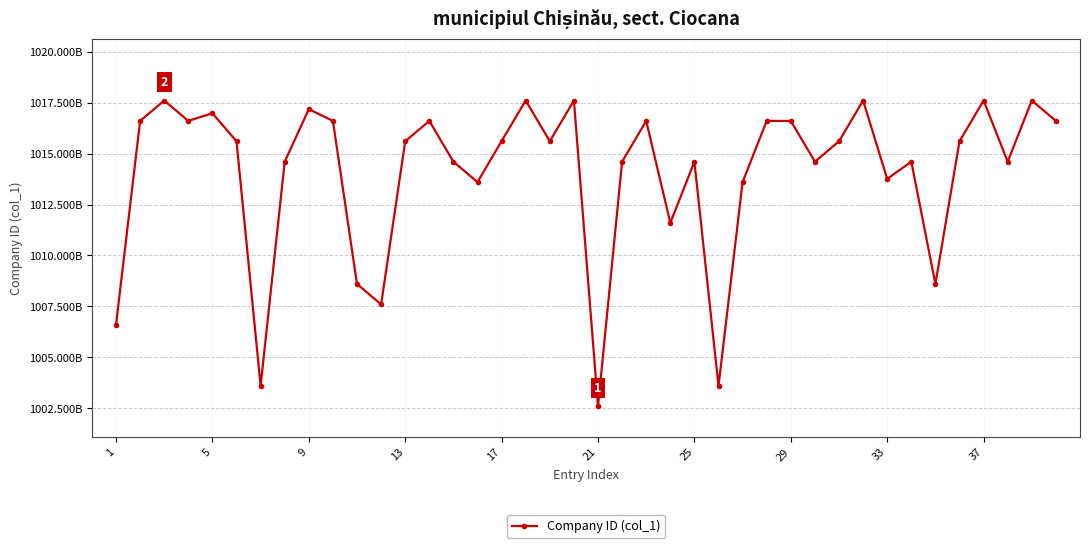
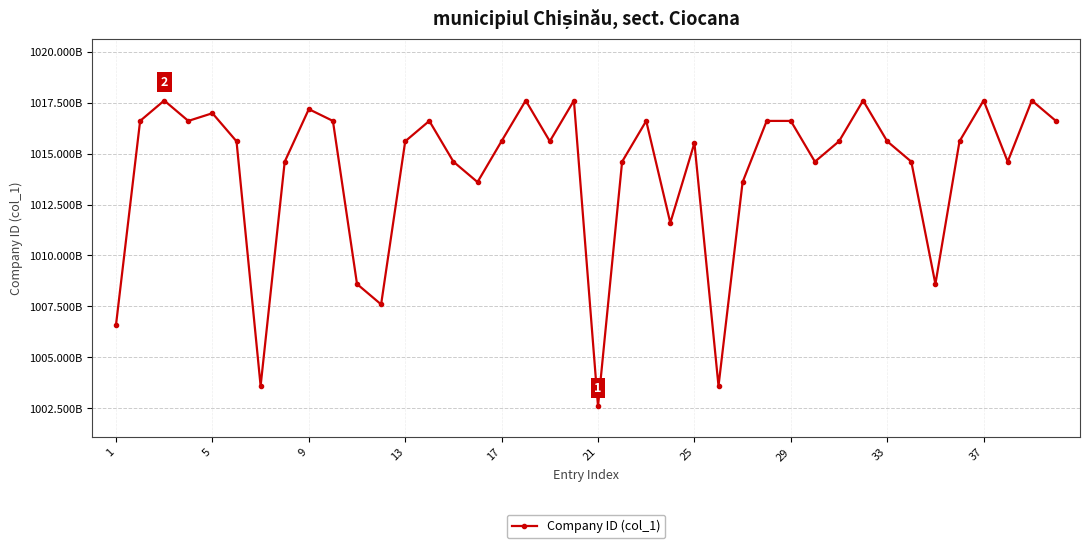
  {
    "1": 1006600000000,
    "5": 1017000000000,
    "9": 1017200000000,
    "13": 1015600000000,
    "17": 1015600000000,
-   "25": 1014600000000,
+   "25": 1015500000000,
    "29": 1016600000000,
-   "33": 1013800000000,
+   "33": 1015600000000,
    "37": 1017600000000
  }
